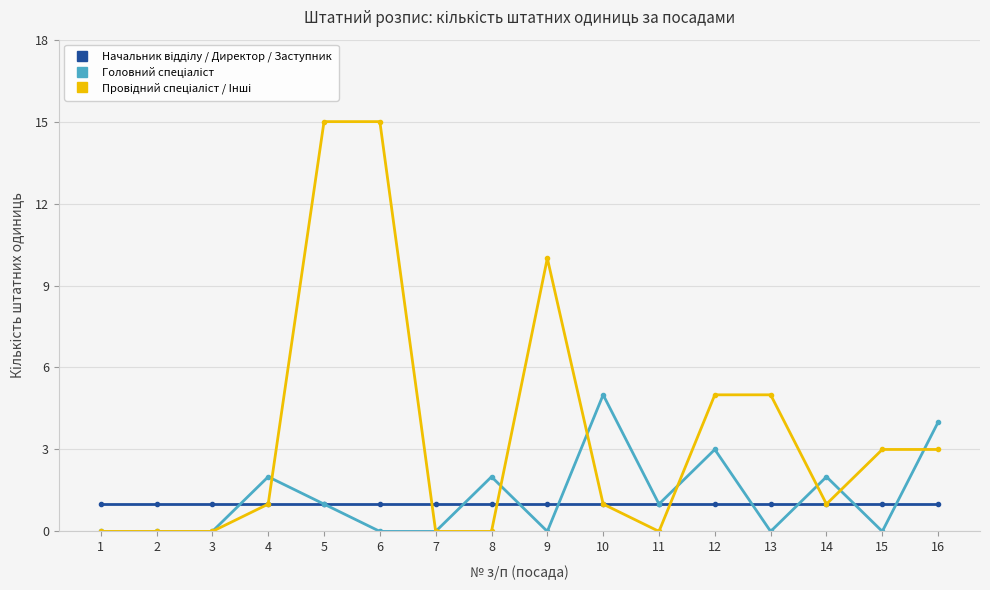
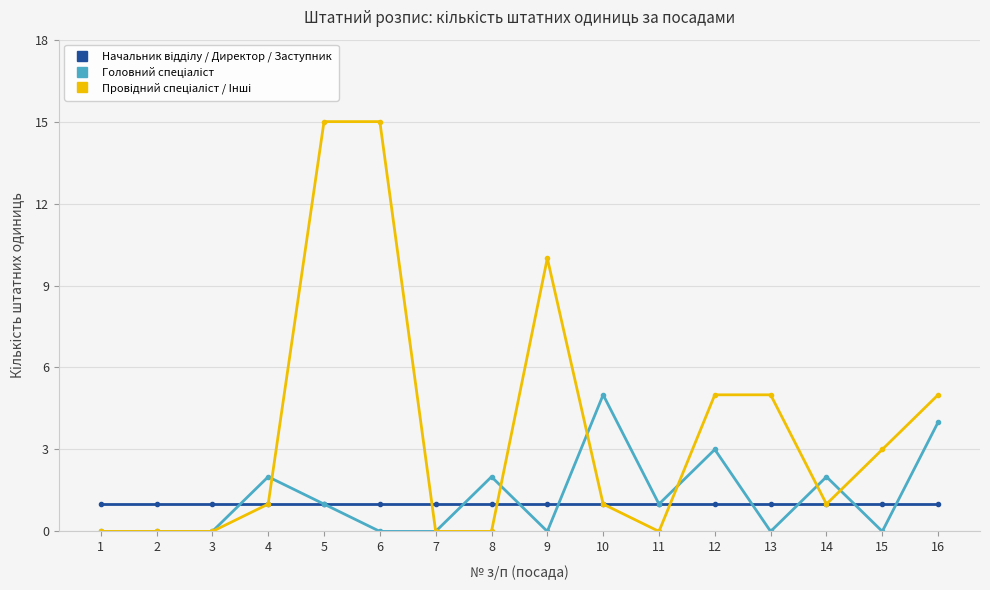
  {
    "Начальник відділу / Директор / Заступник": {
      "1": 1,
      "2": 1,
      "3": 1,
      "6": 1,
      "7": 1,
      "8": 1,
      "9": 1,
      "12": 1,
      "13": 1,
      "15": 1,
      "16": 1
    },
    "Головний спеціаліст": {
      "4": 2,
      "6": 0,
      "8": 2,
      "9": 0,
      "10": 5,
      "12": 3,
      "13": 0,
      "14": 2,
      "15": 0,
      "16": 4
    },
    "Провідний спеціаліст / Інші": {
      "5": 15,
      "6": 15,
      "8": 0,
      "9": 10,
      "11": 0,
      "12": 5,
      "13": 5,
      "15": 3,
-     "16": 3
+     "16": 5
    }
  }
